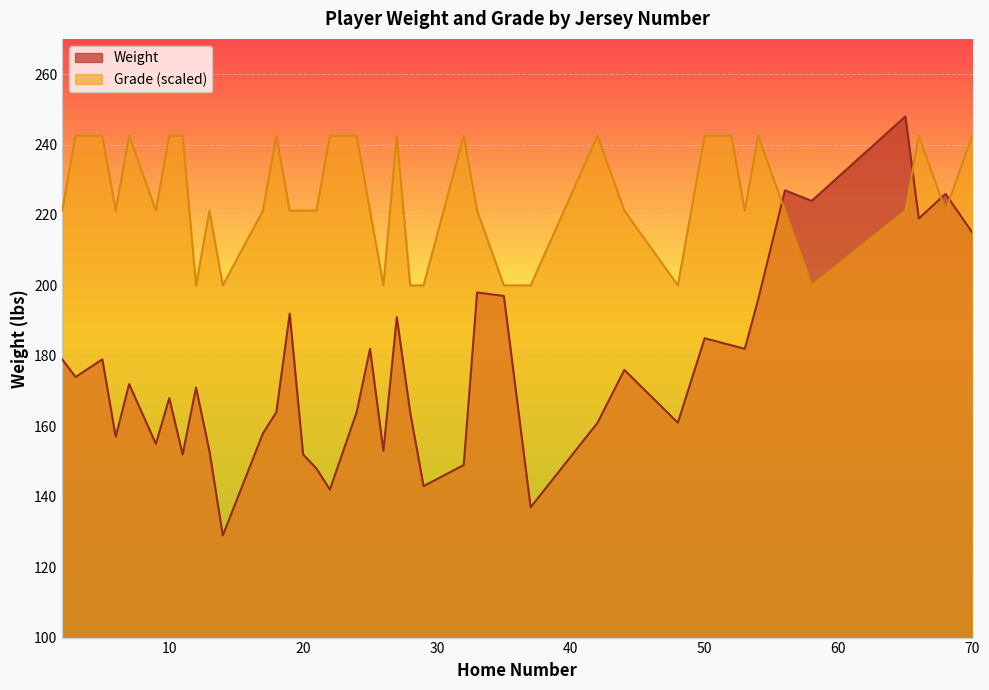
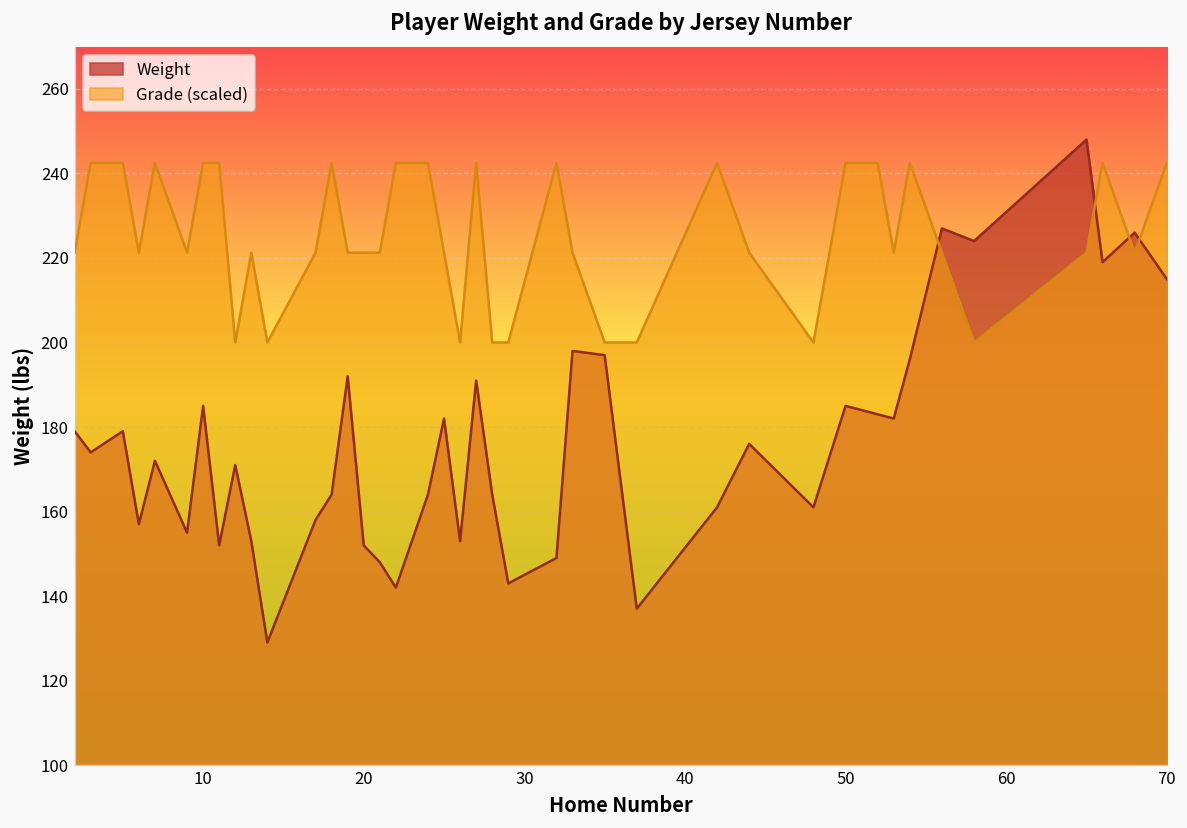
  {
    "Weight": {
-     "10": 168,
+     "10": 185,
      "20": 152,
      "50": 185,
      "70": 215
    }
  }
